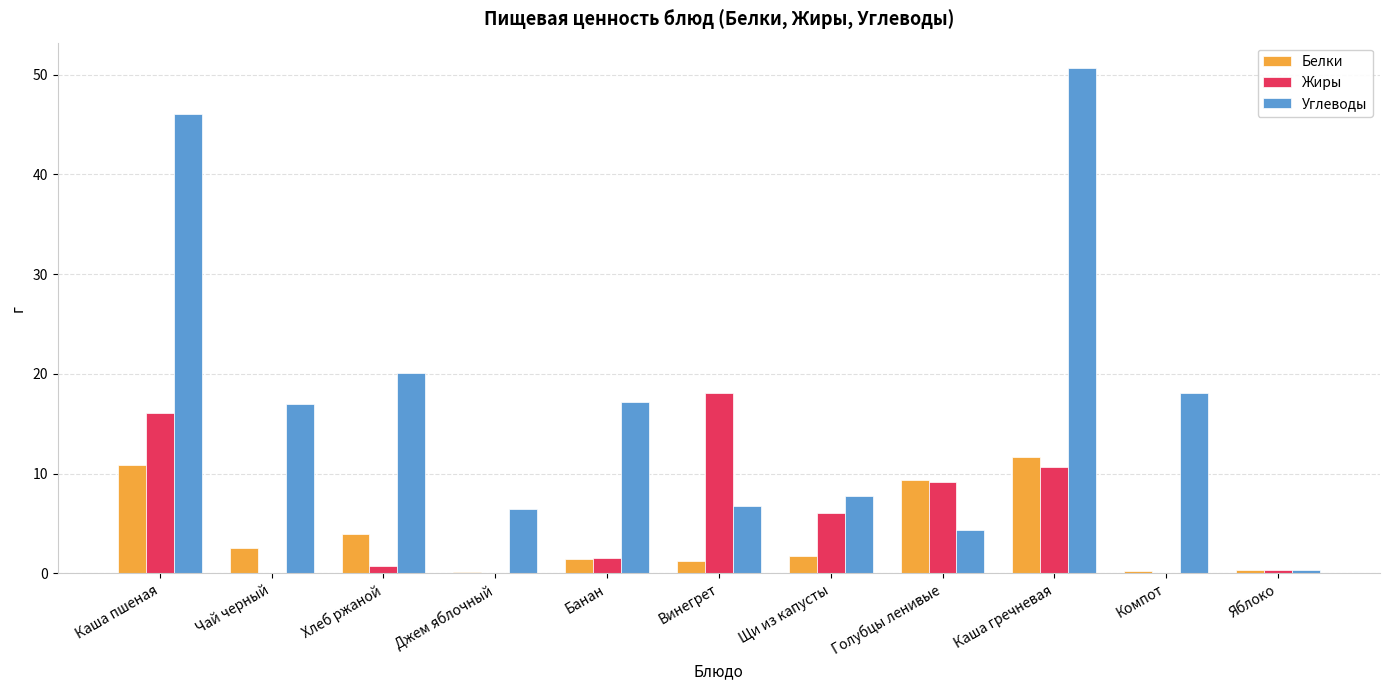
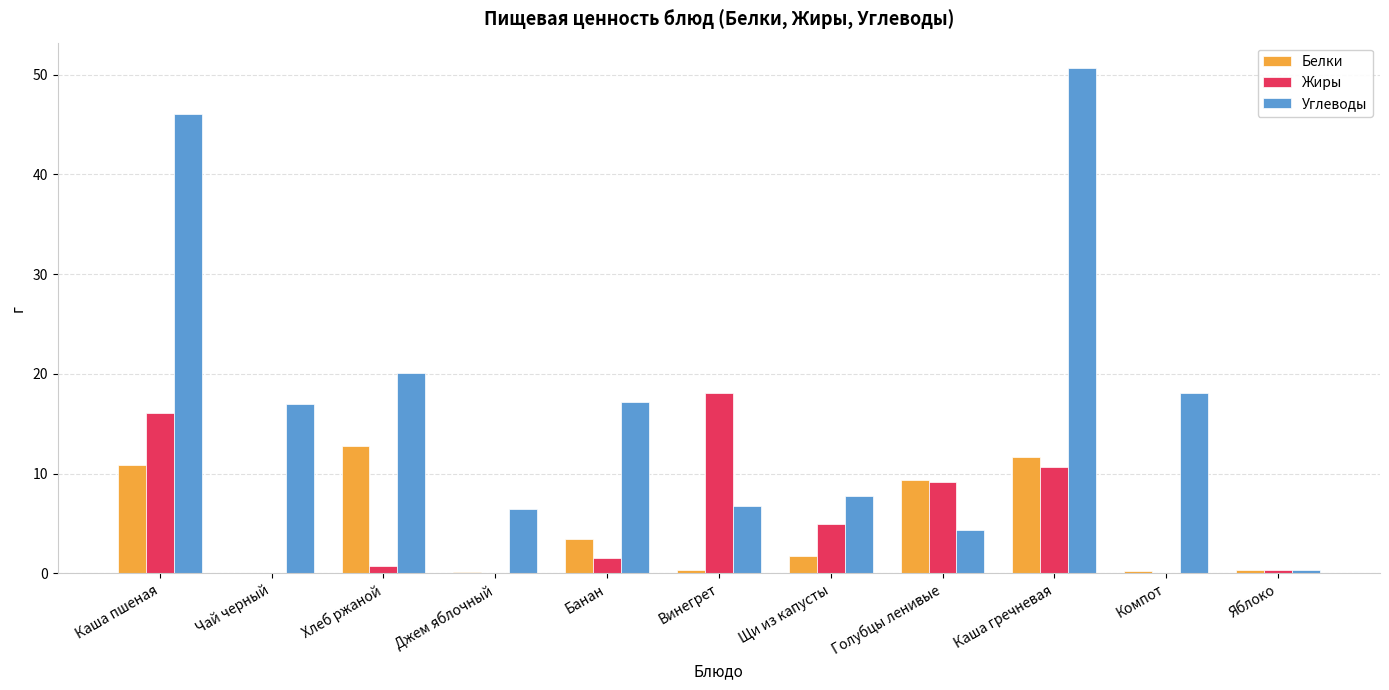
  {
    "Белки": {
      "Каша пшеная": 11,
-     "Чай черный": 3,
-     "Хлеб ржаной": 4,
-     "Банан": 2,
-     "Винегрет": 1,
+     "Чай черный": 0,
+     "Хлеб ржаной": 13,
+     "Банан": 4,
+     "Винегрет": 0,
      "Щи из капусты": 2,
      "Голубцы ленивые": 9,
      "Каша гречневая": 12,
      "Компот": 0,
      "Яблоко": 0
    },
    "Жиры": {
      "Каша пшеная": 16,
      "Чай черный": 0,
      "Хлеб ржаной": 1,
      "Джем яблочный": 0,
      "Банан": 2,
      "Винегрет": 18,
-     "Щи из капусты": 6,
+     "Щи из капусты": 5,
      "Голубцы ленивые": 9,
      "Каша гречневая": 11,
      "Компот": 0,
      "Яблоко": 0
    },
    "Углеводы": {
      "Каша пшеная": 46,
      "Чай черный": 17,
      "Хлеб ржаной": 20,
      "Джем яблочный": 6,
      "Банан": 17,
      "Винегрет": 7,
      "Щи из капусты": 8,
      "Голубцы ленивые": 4,
      "Каша гречневая": 51,
      "Компот": 18,
      "Яблоко": 0
    }
  }
